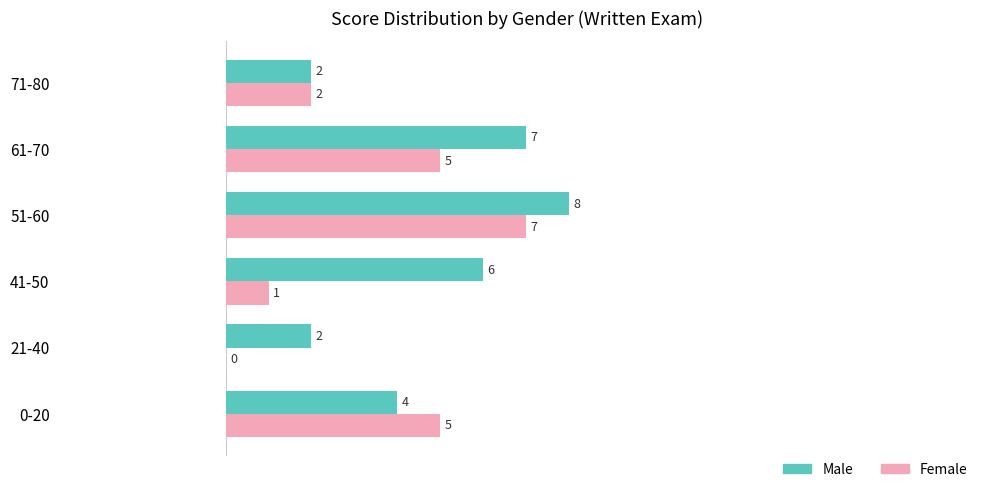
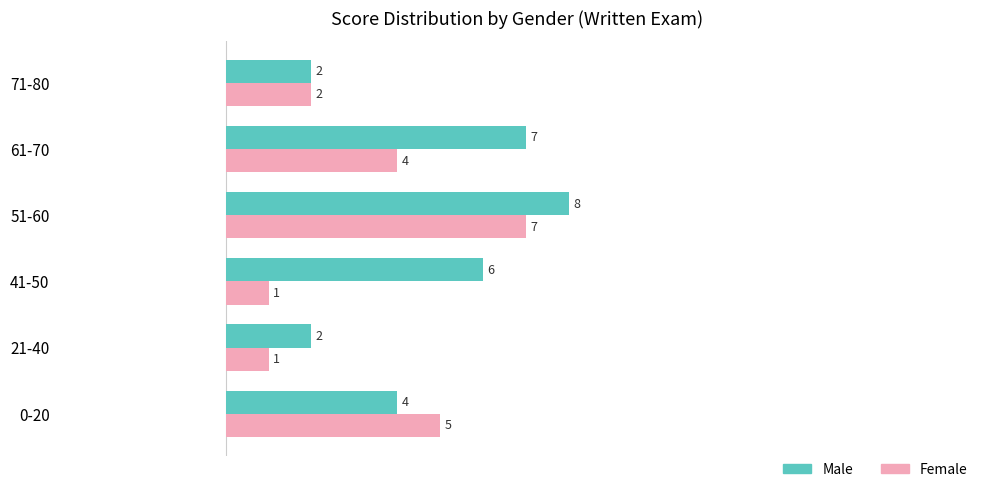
  {
    "Male": {
      "71-80": 2,
      "61-70": 7,
      "51-60": 8,
      "41-50": 6,
      "21-40": 2,
      "0-20": 4
    },
    "Female": {
      "71-80": 2,
-     "61-70": 5,
+     "61-70": 4,
      "51-60": 7,
      "41-50": 1,
-     "21-40": 0,
+     "21-40": 1,
      "0-20": 5
    }
  }
